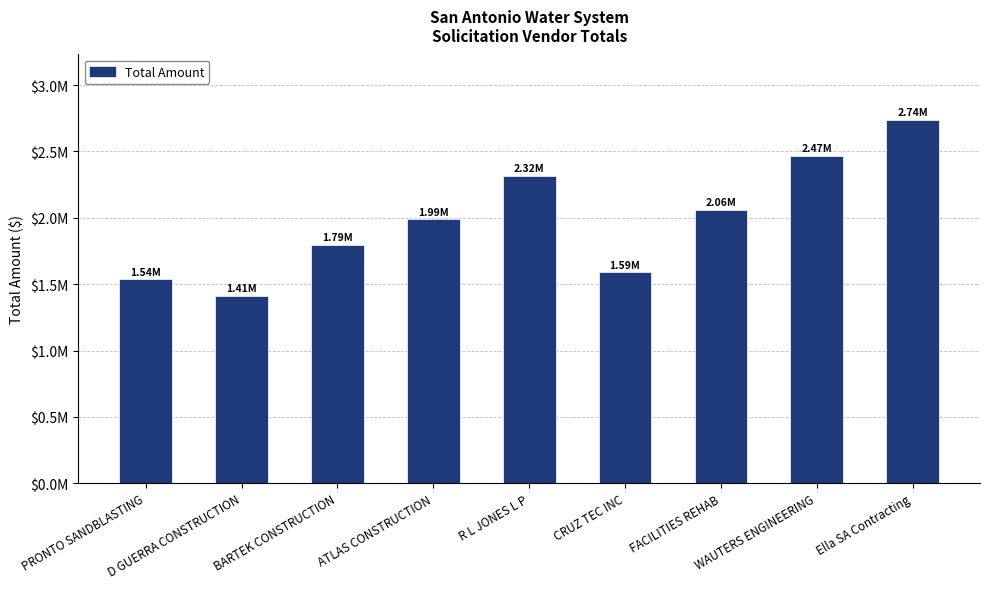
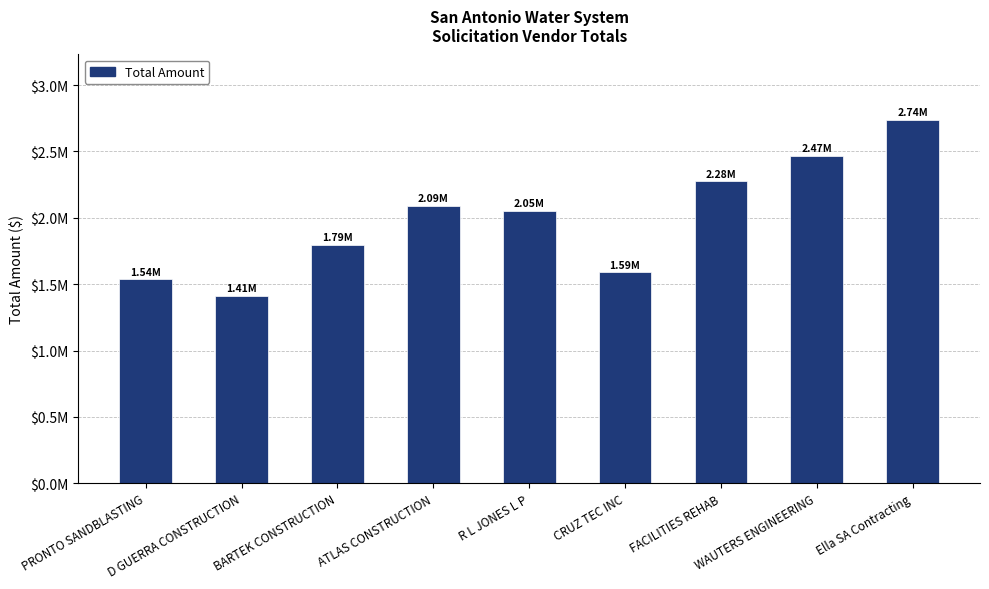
  {
    "PRONTO SANDBLASTING": "1.54M",
    "D GUERRA CONSTRUCTION": "1.41M",
    "BARTEK CONSTRUCTION": "1.79M",
-   "ATLAS CONSTRUCTION": "1.99M",
-   "R L JONES L P": "2.32M",
+   "ATLAS CONSTRUCTION": "2.09M",
+   "R L JONES L P": "2.05M",
    "CRUZ TEC INC": "1.59M",
-   "FACILITIES REHAB": "2.06M",
+   "FACILITIES REHAB": "2.28M",
    "WAUTERS ENGINEERING": "2.47M",
    "Ella SA Contracting": "2.74M"
  }
